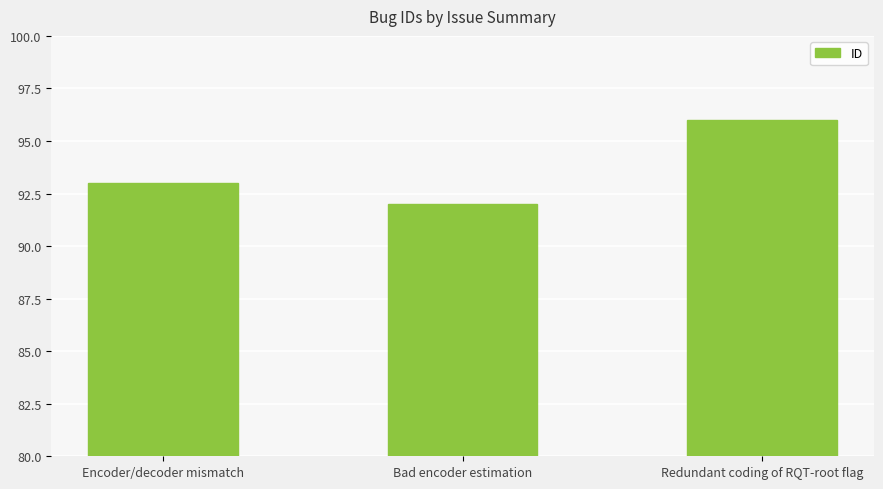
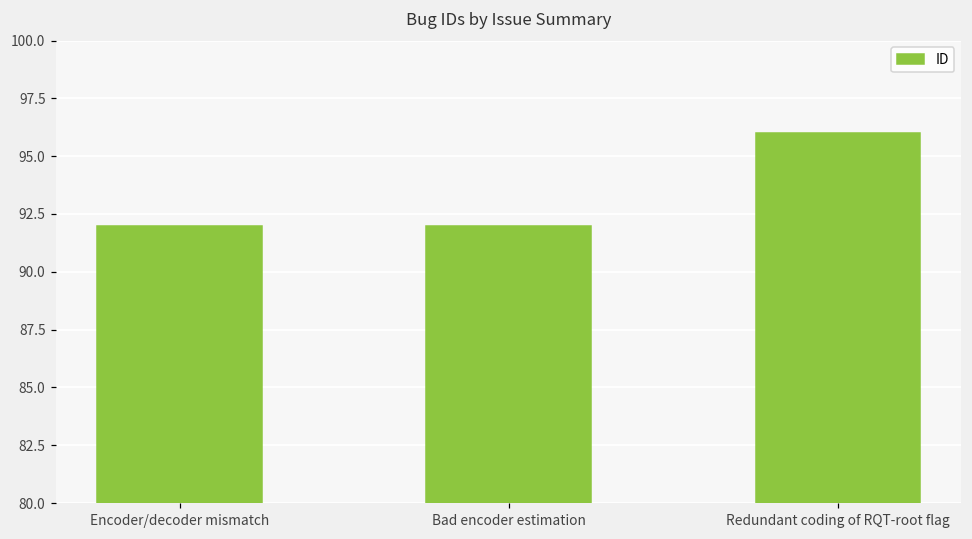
  {
-   "Encoder/decoder mismatch": 93,
+   "Encoder/decoder mismatch": 92,
    "Bad encoder estimation": 92,
    "Redundant coding of RQT-root flag": 96
  }
